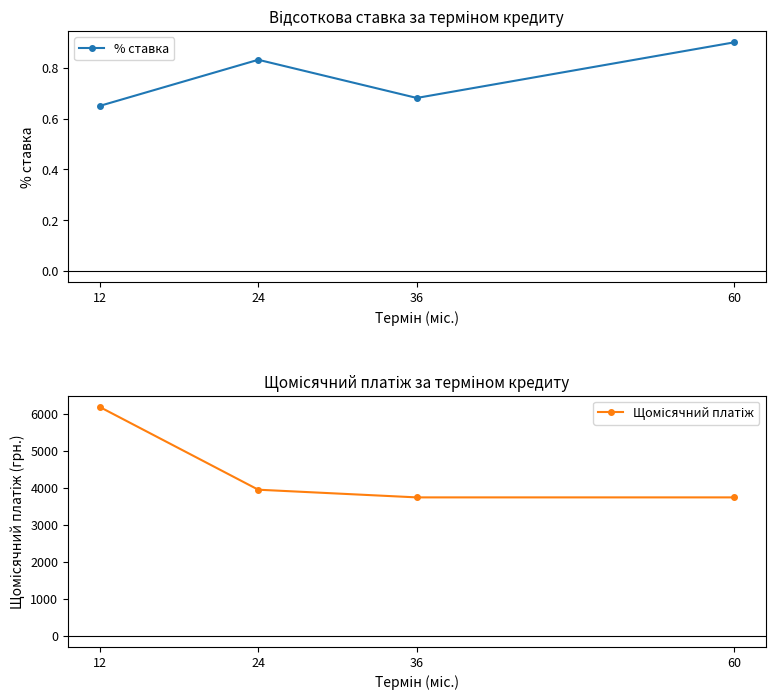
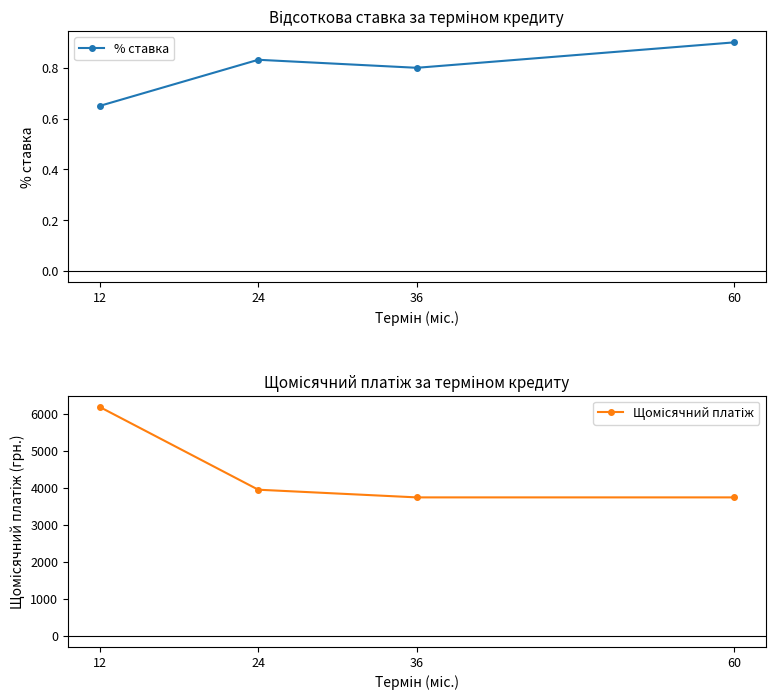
  {
    "Відсоткова ставка за терміном кредиту": {
      "12": 0.65,
      "24": 0.83,
-     "36": 0.68,
+     "36": 0.80,
      "60": 0.90
    },
    "Щомісячний платіж за терміном кредиту": {
      "12": 6200,
      "24": 3900,
      "36": 3700,
      "60": 3700
    }
  }
